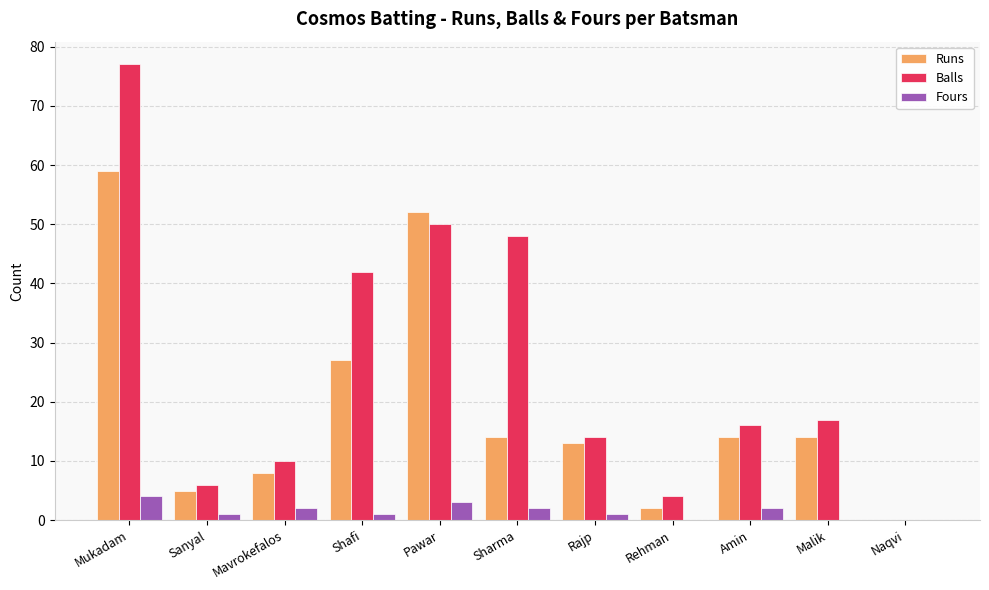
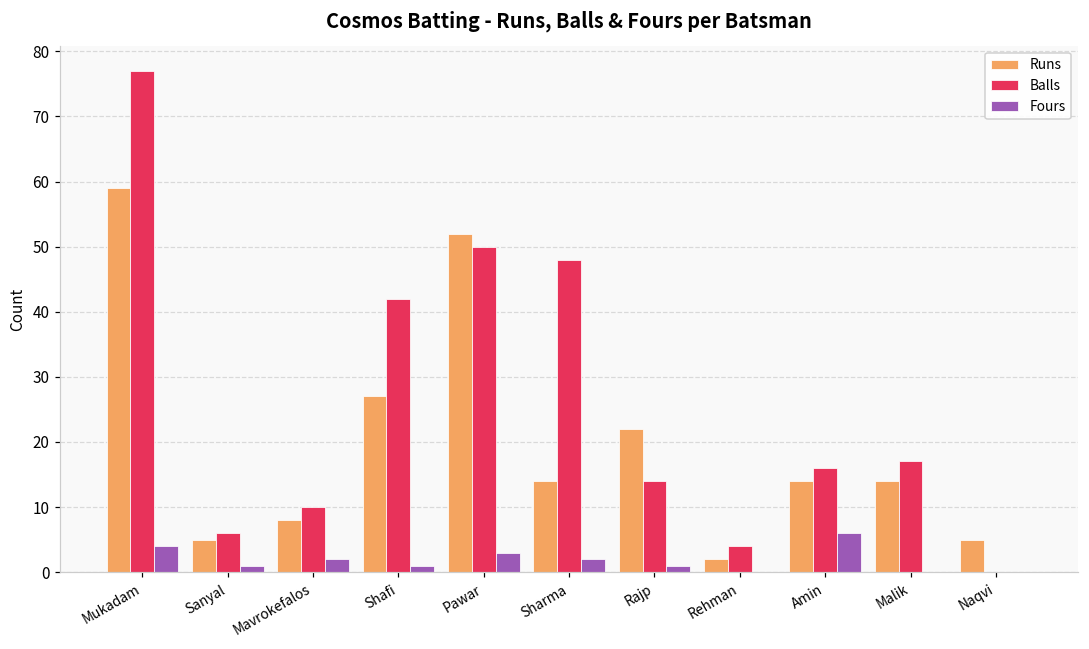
  {
    "Runs": {
      "Mukadam": 59,
      "Sanyal": 5,
      "Mavrokefalos": 8,
      "Shafi": 27,
      "Pawar": 52,
      "Sharma": 14,
-     "Rajp": 13,
+     "Rajp": 22,
      "Rehman": 2,
      "Amin": 14,
      "Malik": 14,
-     "Naqvi": 0
+     "Naqvi": 5
    },
    "Balls": {
      "Mukadam": 77,
      "Sanyal": 6,
      "Mavrokefalos": 10,
      "Shafi": 42,
      "Pawar": 50,
      "Sharma": 48,
      "Rajp": 14,
      "Rehman": 4,
      "Amin": 16,
      "Malik": 17,
      "Naqvi": 0
    },
    "Fours": {
      "Mukadam": 4,
      "Sanyal": 1,
      "Mavrokefalos": 2,
      "Shafi": 1,
      "Pawar": 3,
      "Sharma": 2,
      "Rajp": 1,
      "Rehman": 0,
-     "Amin": 2,
+     "Amin": 6,
      "Malik": 0,
      "Naqvi": 0
    }
  }
